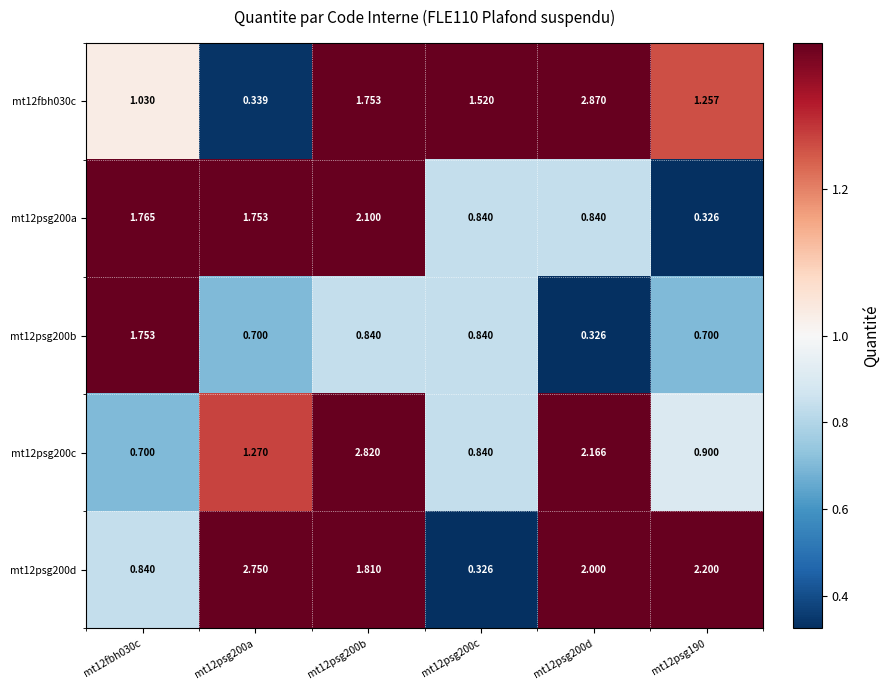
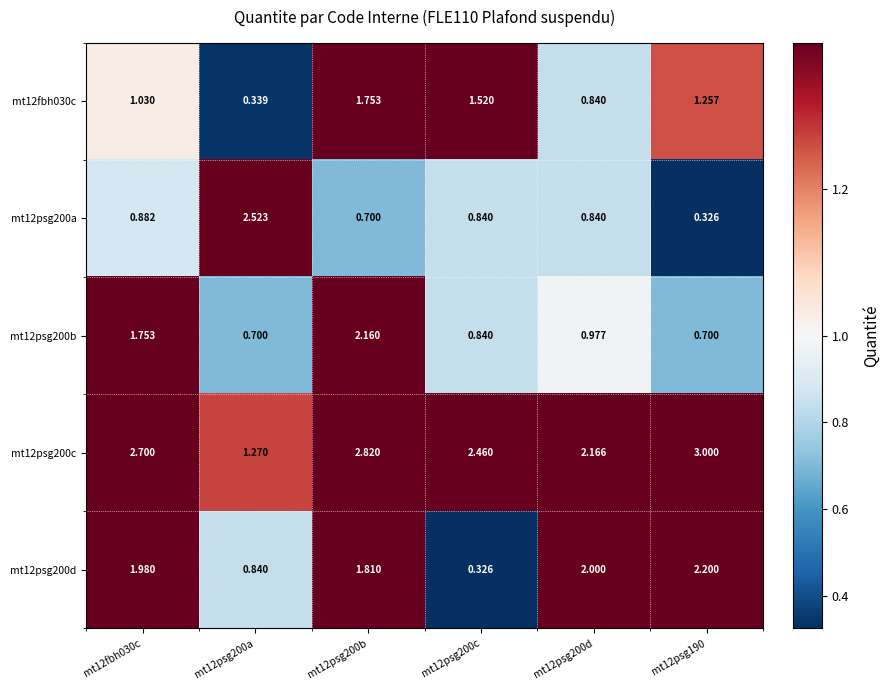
  {
    "mt12fbh030c": {
      "mt12fbh030c": 1.030,
      "mt12psg200a": 0.339,
      "mt12psg200b": 1.753,
      "mt12psg200c": 1.520,
-     "mt12psg200d": 2.870,
+     "mt12psg200d": 0.840,
      "mt12psg190": 1.257
    },
    "mt12psg200a": {
-     "mt12fbh030c": 1.765,
-     "mt12psg200a": 1.753,
-     "mt12psg200b": 2.100,
+     "mt12fbh030c": 0.882,
+     "mt12psg200a": 2.523,
+     "mt12psg200b": 0.700,
      "mt12psg200c": 0.840,
      "mt12psg200d": 0.840,
      "mt12psg190": 0.326
    },
    "mt12psg200b": {
      "mt12fbh030c": 1.753,
      "mt12psg200a": 0.700,
-     "mt12psg200b": 0.840,
+     "mt12psg200b": 2.160,
      "mt12psg200c": 0.840,
-     "mt12psg200d": 0.326,
+     "mt12psg200d": 0.977,
      "mt12psg190": 0.700
    },
    "mt12psg200c": {
-     "mt12fbh030c": 0.700,
+     "mt12fbh030c": 2.700,
      "mt12psg200a": 1.270,
      "mt12psg200b": 2.820,
-     "mt12psg200c": 0.840,
+     "mt12psg200c": 2.460,
      "mt12psg200d": 2.166,
-     "mt12psg190": 0.900
+     "mt12psg190": 3.000
    },
    "mt12psg200d": {
-     "mt12fbh030c": 0.840,
-     "mt12psg200a": 2.750,
+     "mt12fbh030c": 1.980,
+     "mt12psg200a": 0.840,
      "mt12psg200b": 1.810,
      "mt12psg200c": 0.326,
      "mt12psg200d": 2.000,
      "mt12psg190": 2.200
    }
  }
